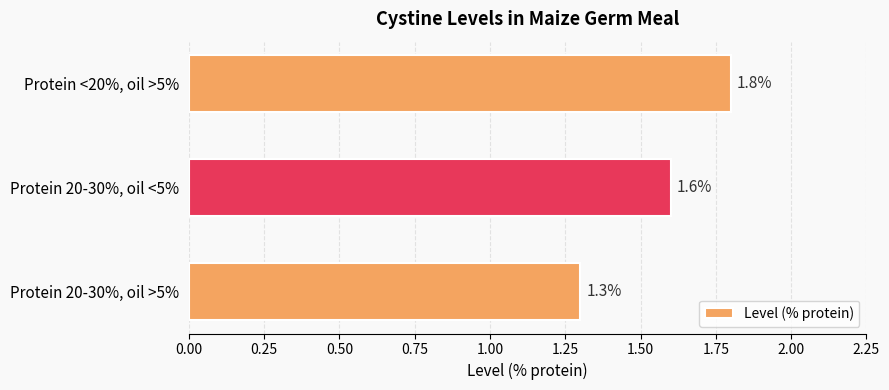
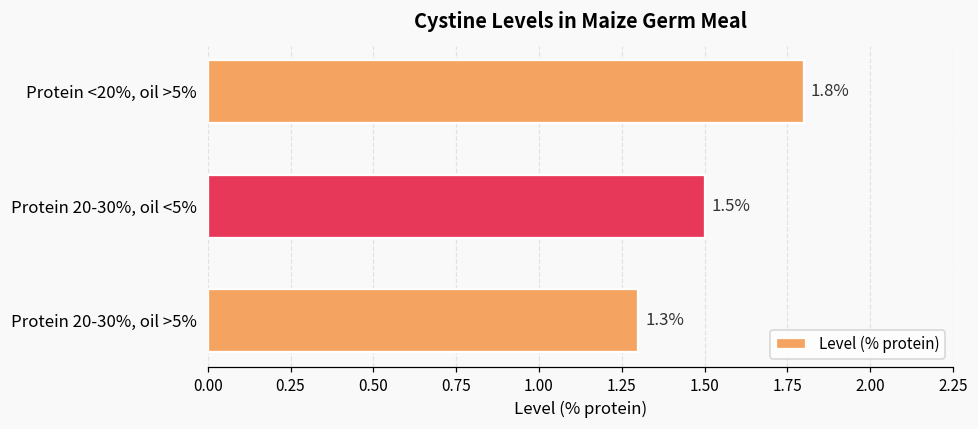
  {
    "Protein <20%, oil >5%": "1.8%",
-   "Protein 20-30%, oil <5%": "1.6%",
+   "Protein 20-30%, oil <5%": "1.5%",
    "Protein 20-30%, oil >5%": "1.3%"
  }
